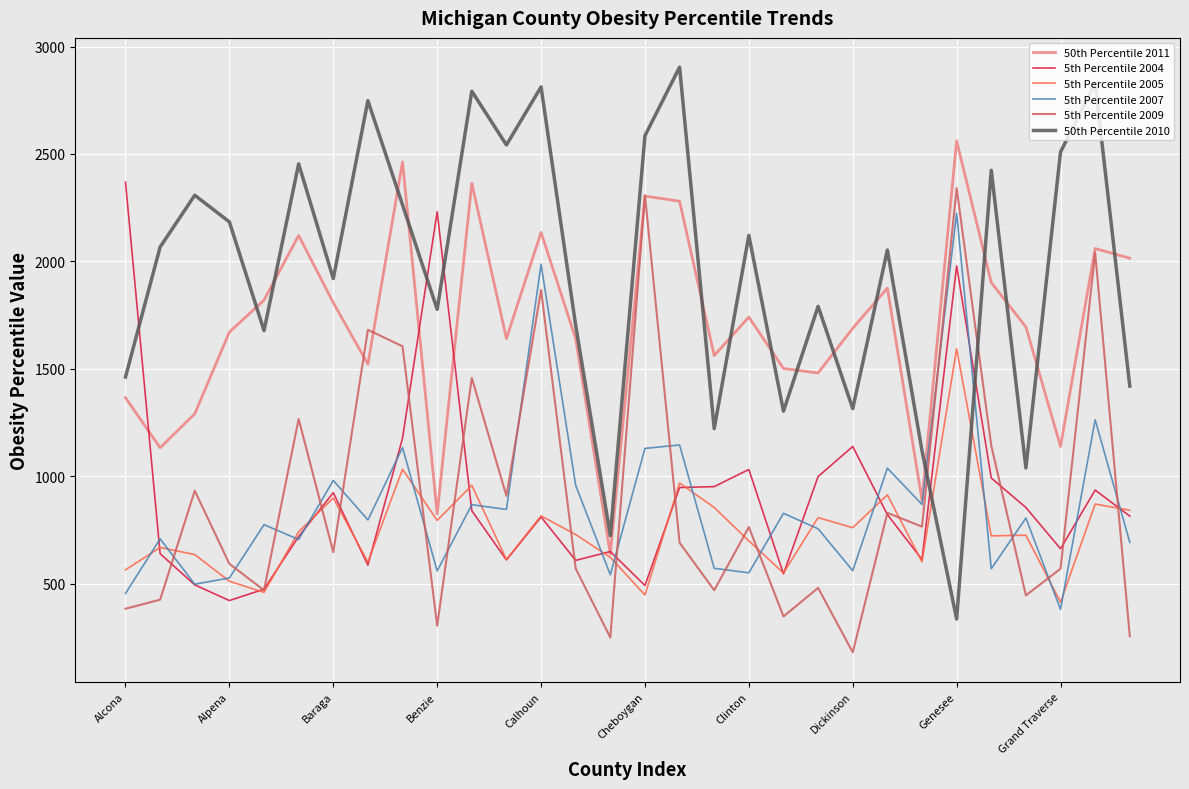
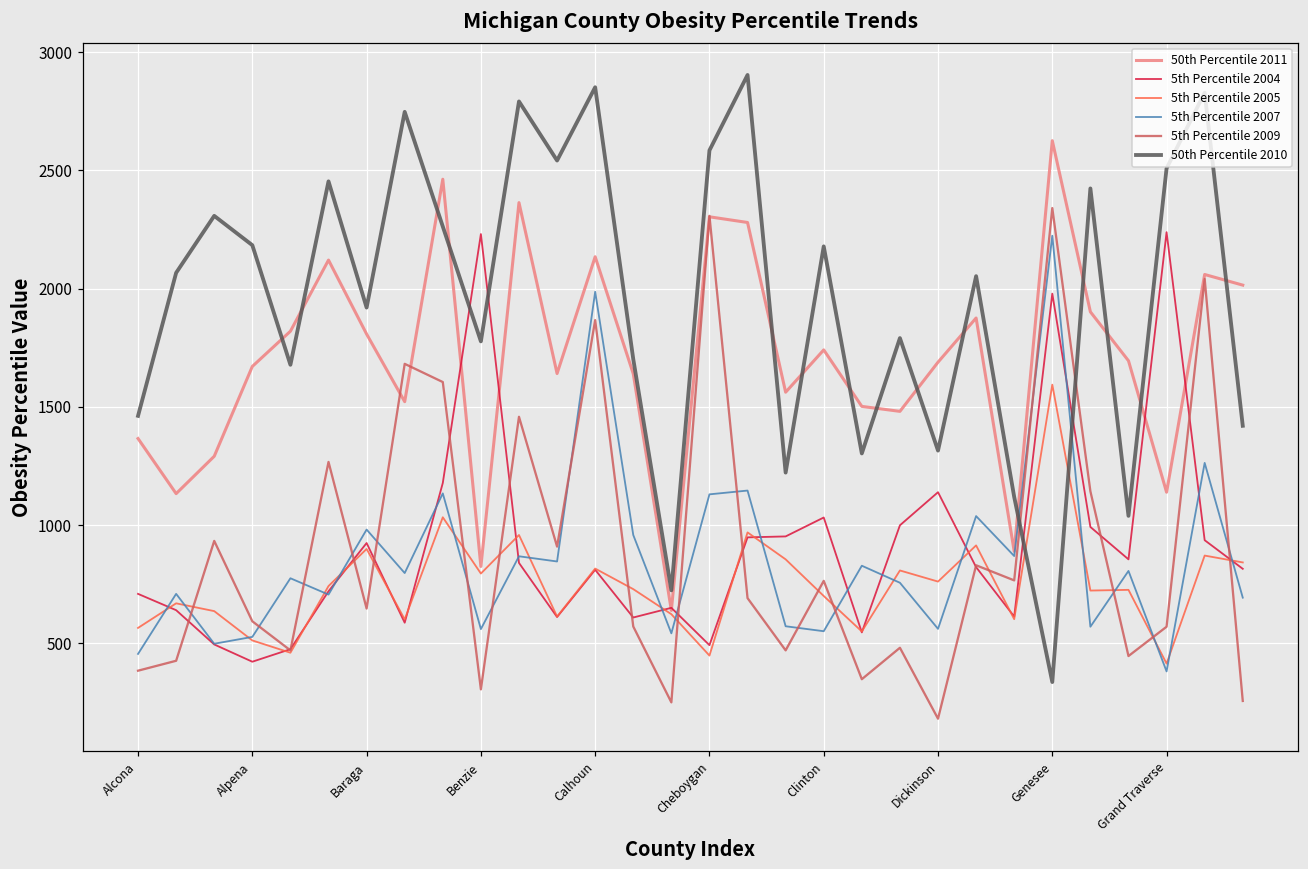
  {
    "50th Percentile 2011": {
      "Alcona": 1370,
      "Alpena": 1670,
      "Baraga": 1810,
      "Benzie": 830,
      "Calhoun": 2140,
      "Clinton": 1740,
      "Dickinson": 1690,
-     "Genesee": 2560,
+     "Genesee": 2630,
      "Grand Traverse": 1140
    },
    "5th Percentile 2004": {
-     "Alcona": 2370,
+     "Alcona": 710,
      "Alpena": 420,
      "Baraga": 920,
      "Benzie": 2230,
      "Cheboygan": 490,
      "Clinton": 1030,
      "Dickinson": 1140,
      "Genesee": 1980,
-     "Grand Traverse": 660
+     "Grand Traverse": 2240
    },
    "5th Percentile 2007": {
      "Alcona": 460,
      "Alpena": 530,
      "Baraga": 980,
      "Benzie": 560,
      "Calhoun": 1990,
      "Cheboygan": 1130,
      "Clinton": 550,
      "Dickinson": 560,
      "Genesee": 2220,
      "Grand Traverse": 380
    },
    "50th Percentile 2010": {
      "Alcona": 1460,
      "Alpena": 2180,
      "Baraga": 1920,
      "Benzie": 1780,
-     "Calhoun": 2810,
+     "Calhoun": 2850,
      "Cheboygan": 2590,
-     "Clinton": 2120,
+     "Clinton": 2180,
      "Dickinson": 1320,
      "Genesee": 340,
      "Grand Traverse": 2510
    }
  }
